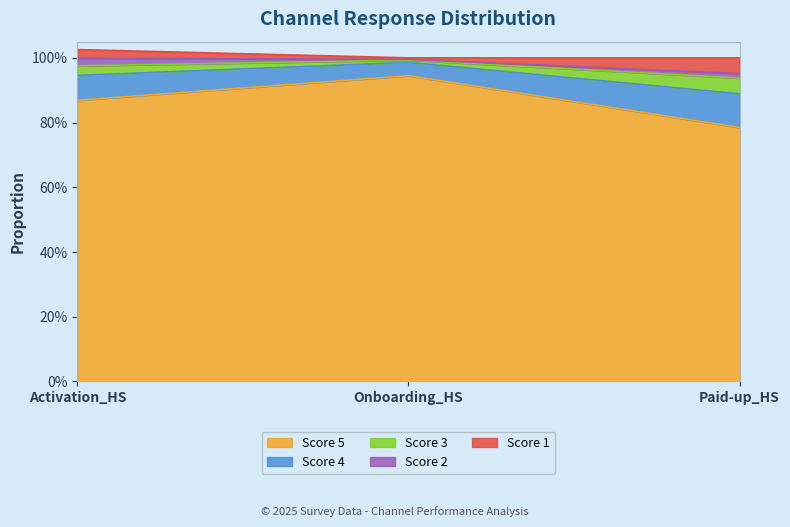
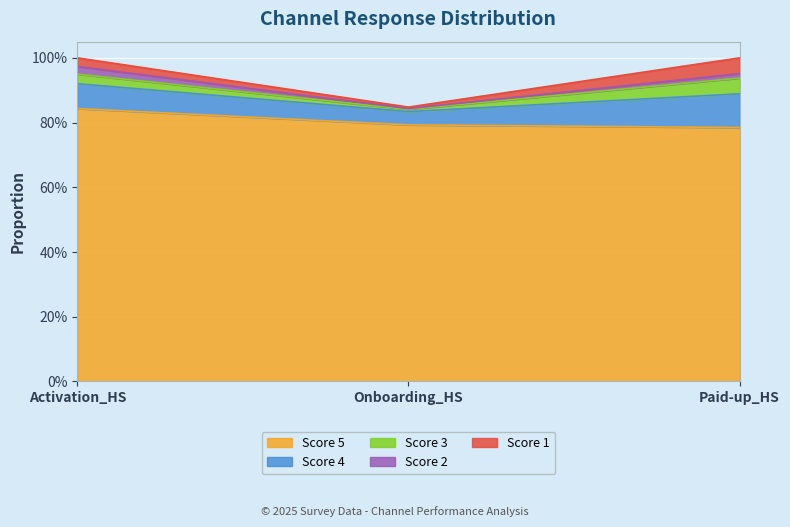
  {
    "Score 5": {
-     "Activation_HS": "87%",
-     "Onboarding_HS": "95%",
+     "Activation_HS": "84%",
+     "Onboarding_HS": "79%",
      "Paid-up_HS": "78%"
    },
    "Score 4": {
      "Activation_HS": "8%",
      "Paid-up_HS": "10%"
    },
    "Score 3": {
      "Activation_HS": "3%",
      "Paid-up_HS": "5%"
    },
    "Score 2": {
      "Activation_HS": "2%",
      "Paid-up_HS": "1%"
    },
    "Score 1": {
      "Activation_HS": "3%",
      "Paid-up_HS": "5%"
    }
  }
